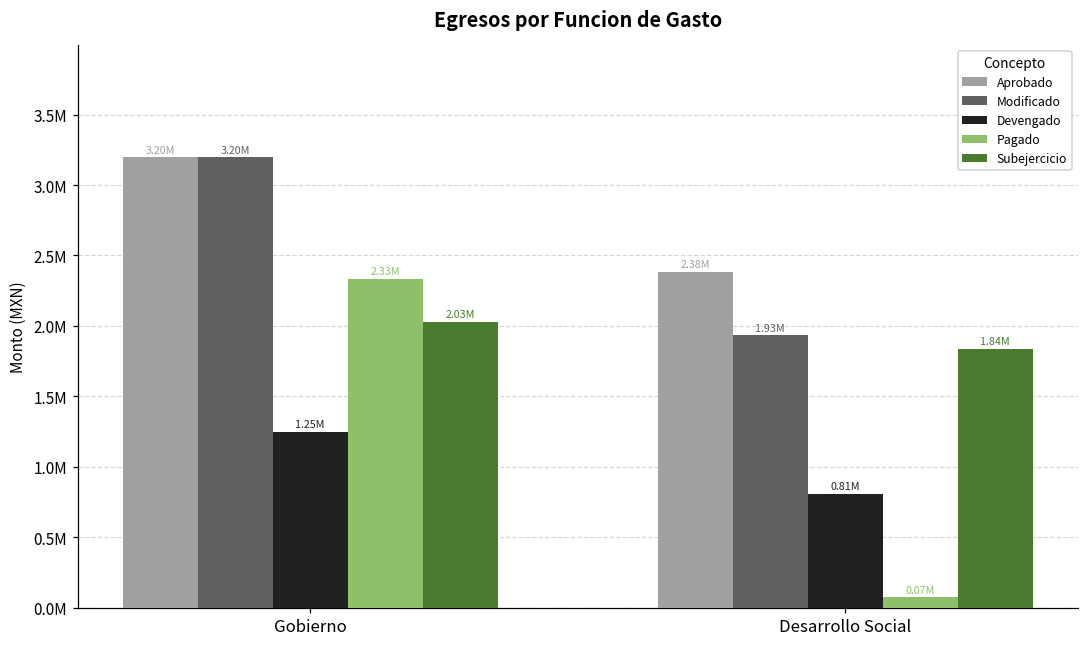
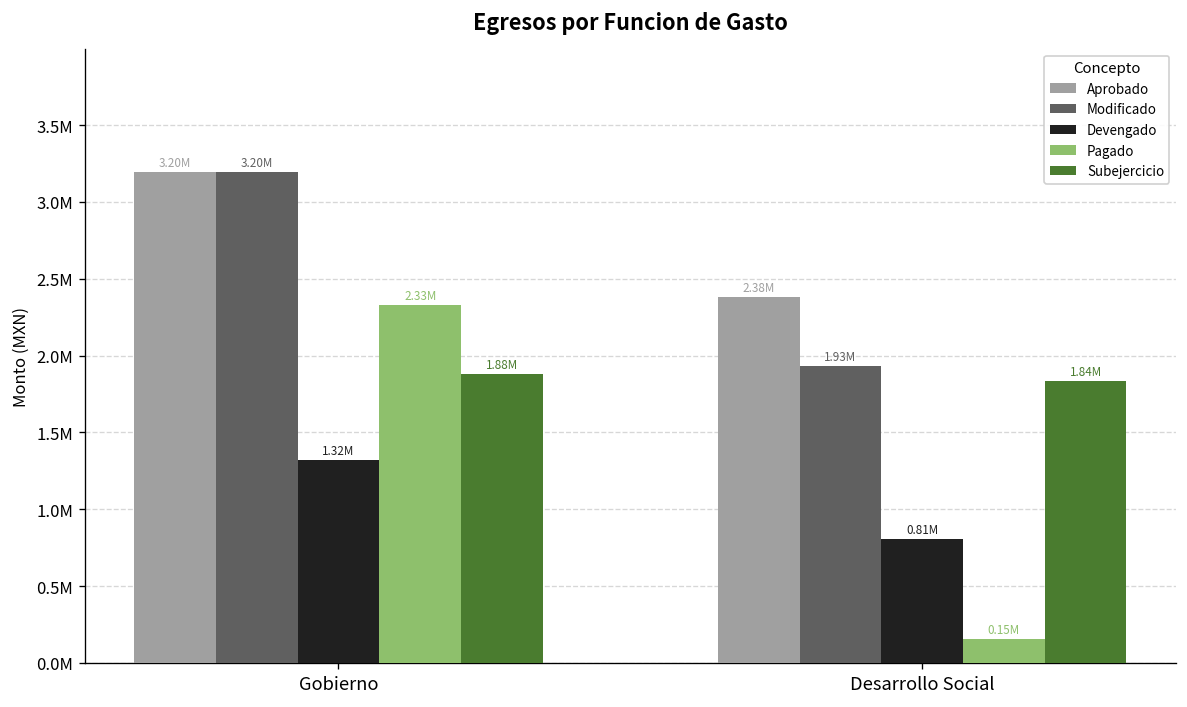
  {
    "Aprobado": {
      "Gobierno": "3.20M",
      "Desarrollo Social": "2.38M"
    },
    "Modificado": {
      "Gobierno": "3.20M",
      "Desarrollo Social": "1.93M"
    },
    "Devengado": {
-     "Gobierno": "1.25M",
+     "Gobierno": "1.32M",
      "Desarrollo Social": "0.81M"
    },
    "Pagado": {
      "Gobierno": "2.33M",
-     "Desarrollo Social": "0.07M"
+     "Desarrollo Social": "0.15M"
    },
    "Subejercicio": {
-     "Gobierno": "2.03M",
+     "Gobierno": "1.88M",
      "Desarrollo Social": "1.84M"
    }
  }
